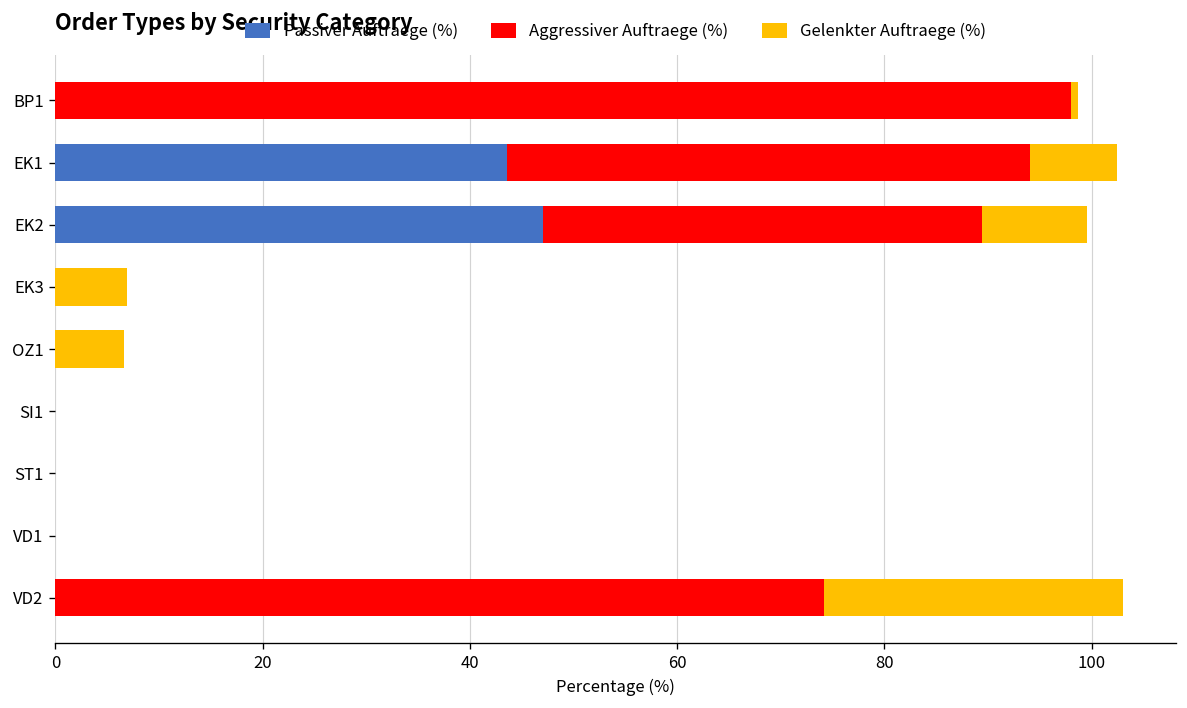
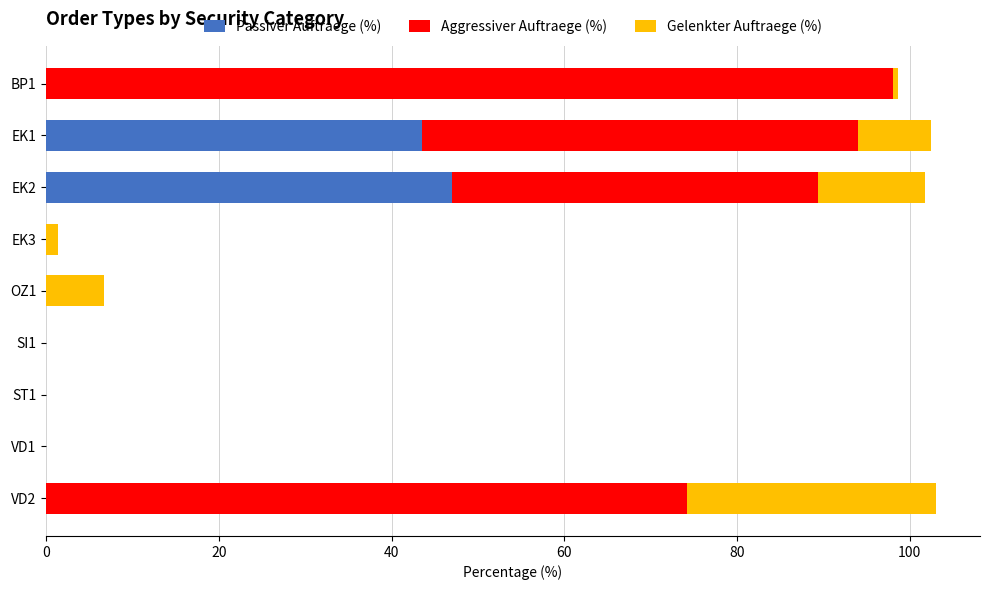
  {
    "Passiver Auftraege (%)": {
      "BP1": 0,
      "EK1": 44,
      "EK2": 47,
      "EK3": 0,
      "OZ1": 0,
      "SI1": 0,
      "ST1": 0,
      "VD1": 0,
      "VD2": 0
    },
    "Aggressiver Auftraege (%)": {
      "BP1": 98,
      "EK1": 51,
      "EK2": 42,
      "EK3": 0,
      "OZ1": 0,
      "SI1": 0,
      "ST1": 0,
      "VD1": 0,
      "VD2": 74
    },
    "Gelenkter Auftraege (%)": {
      "BP1": 1,
      "EK1": 8,
-     "EK2": 10,
-     "EK3": 7,
+     "EK2": 12,
+     "EK3": 1,
      "OZ1": 7,
      "SI1": 0,
      "ST1": 0,
      "VD1": 0,
      "VD2": 29
    }
  }
